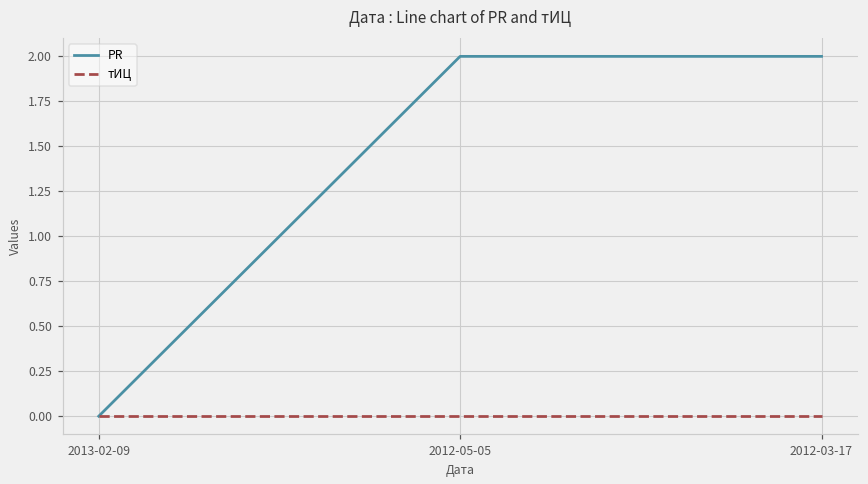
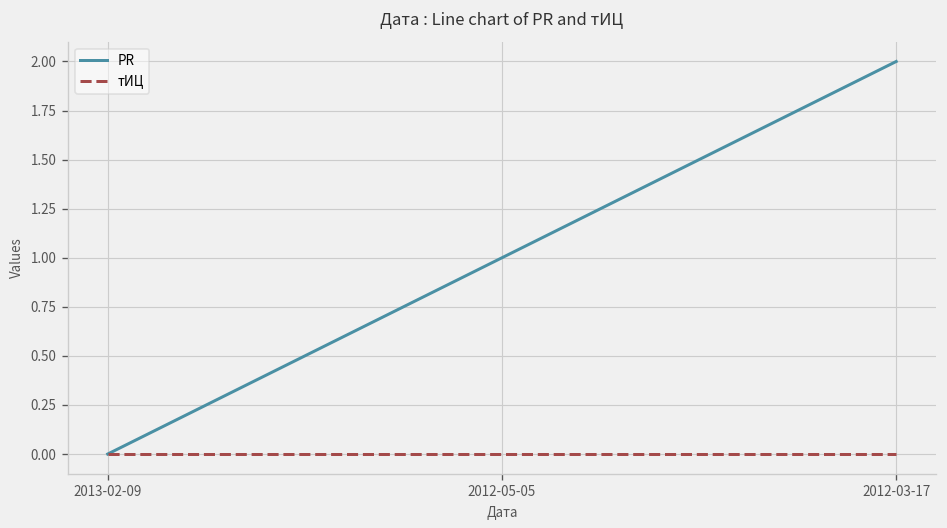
  {
    "PR": {
-     "2012-05-05": 2,
+     "2012-05-05": 1,
      "2012-03-17": 2
    },
    "тИЦ": {
      "2012-05-05": 0,
      "2012-03-17": 0
    }
  }
